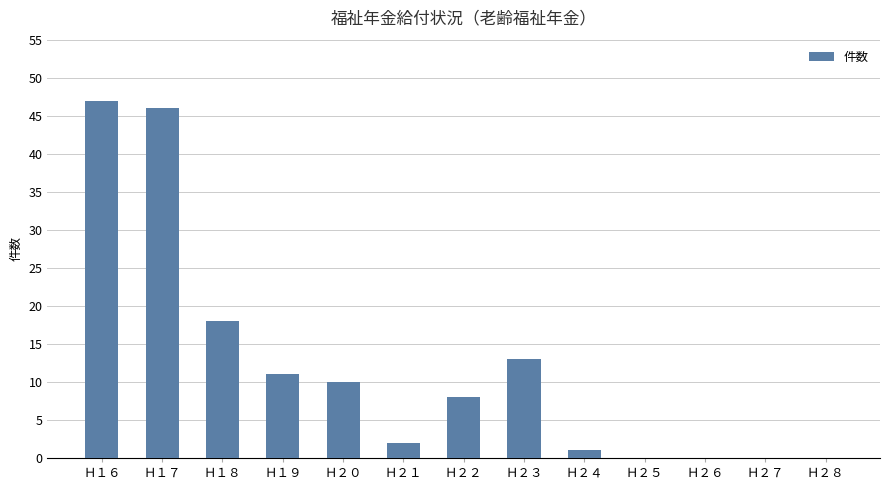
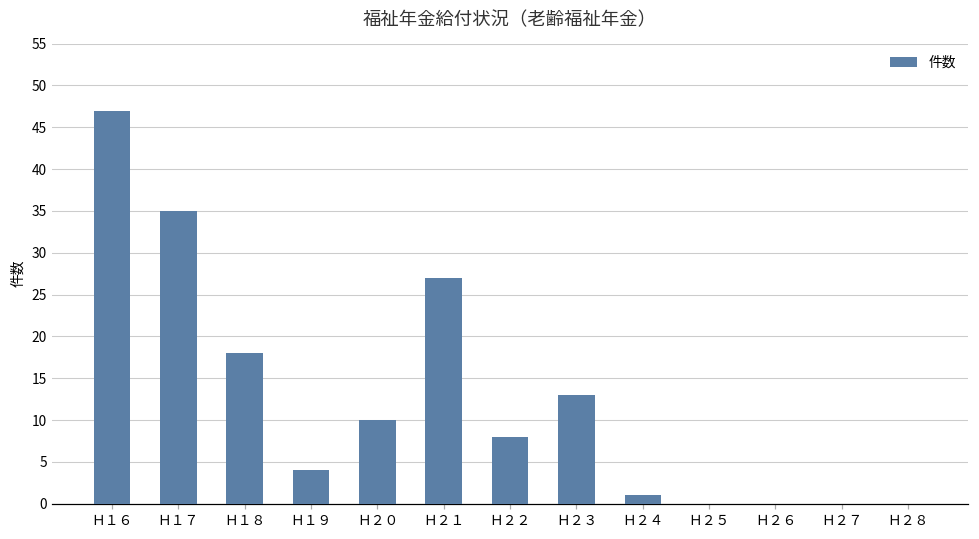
  {
    "Ｈ１６": 47,
-   "Ｈ１７": 46,
+   "Ｈ１７": 35,
    "Ｈ１８": 18,
-   "Ｈ１９": 11,
+   "Ｈ１９": 4,
    "Ｈ２０": 10,
-   "Ｈ２１": 2,
+   "Ｈ２１": 27,
    "Ｈ２２": 8,
    "Ｈ２３": 13,
    "Ｈ２４": 1,
    "Ｈ２５": 0,
    "Ｈ２６": 0,
    "Ｈ２７": 0,
    "Ｈ２８": 0
  }
